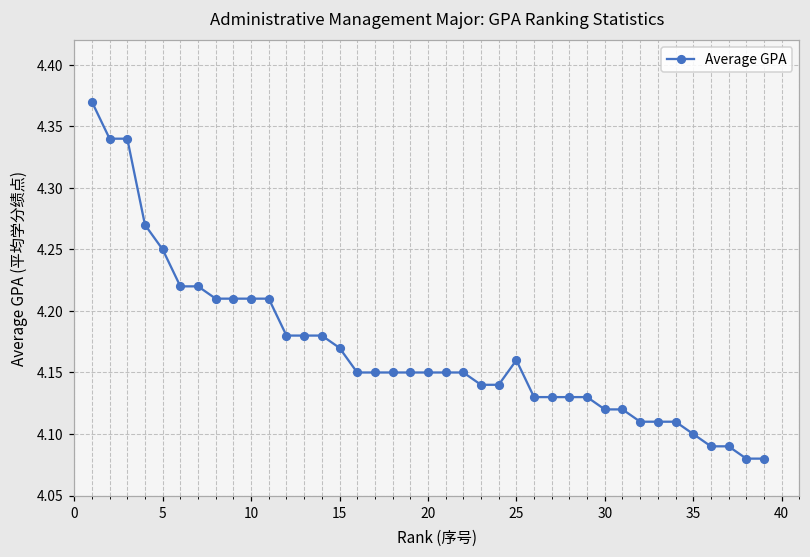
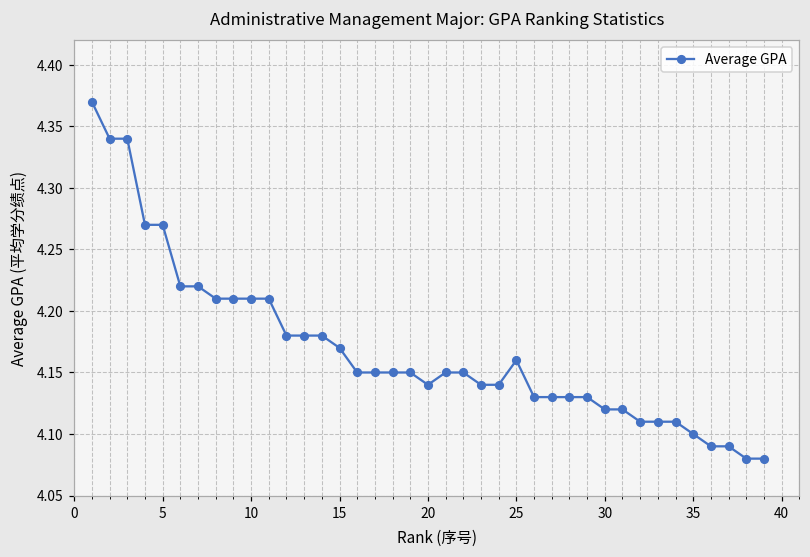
  {
-   "5": 4.25,
+   "5": 4.27,
    "10": 4.21,
    "15": 4.17,
-   "20": 4.15,
+   "20": 4.14,
    "25": 4.16,
    "30": 4.12,
    "35": 4.10
  }
